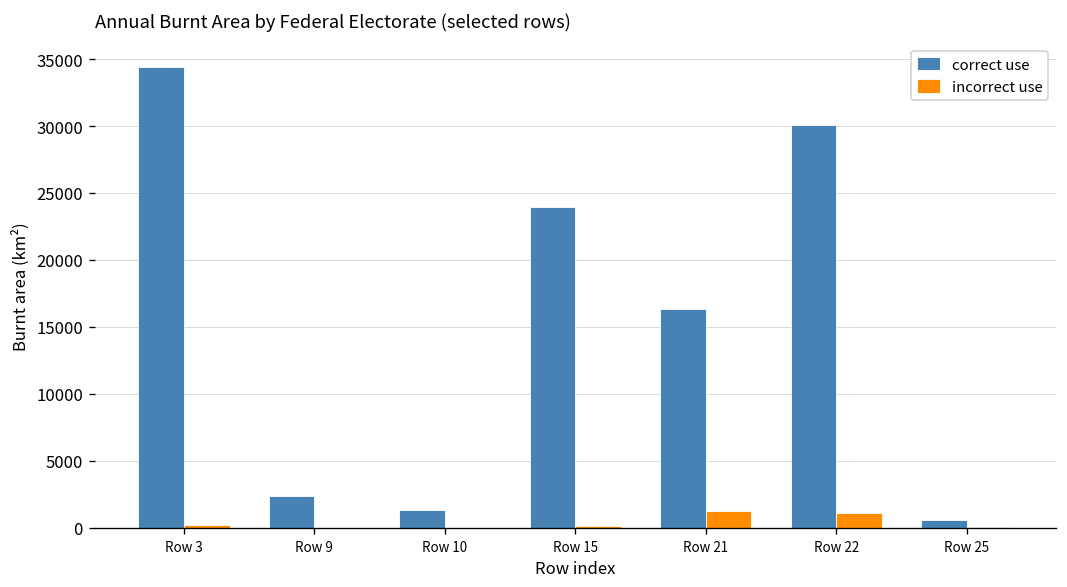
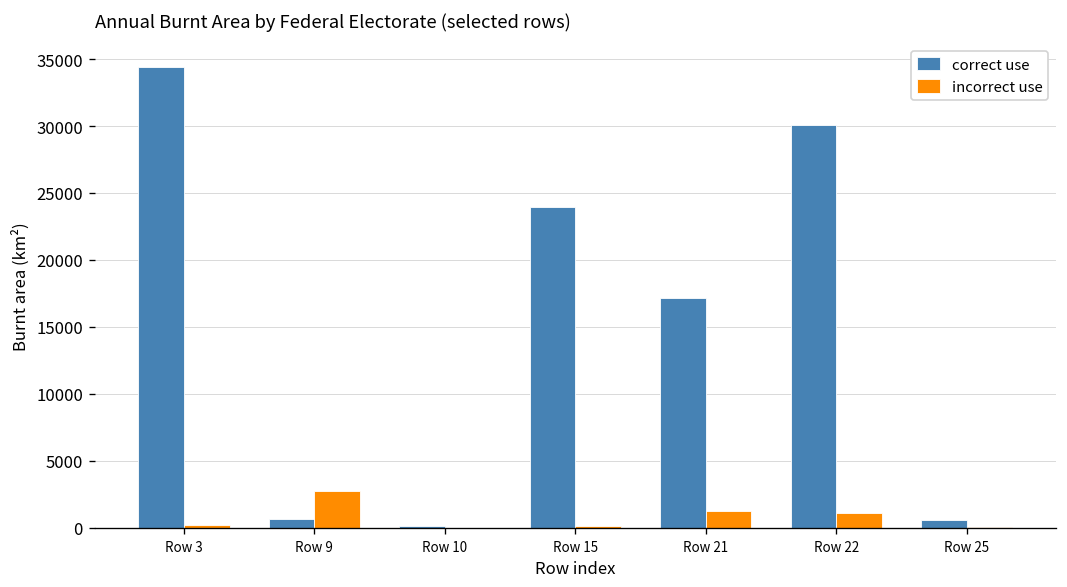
  {
    "correct use": {
      "Row 3": 34400,
-     "Row 9": 2400,
-     "Row 10": 1400,
+     "Row 9": 600,
+     "Row 10": 100,
      "Row 15": 23900,
-     "Row 21": 16400,
+     "Row 21": 17200,
      "Row 22": 30100,
      "Row 25": 600
    },
    "incorrect use": {
-     "Row 9": 0,
+     "Row 9": 2700,
      "Row 21": 1300,
      "Row 22": 1100
    }
  }
